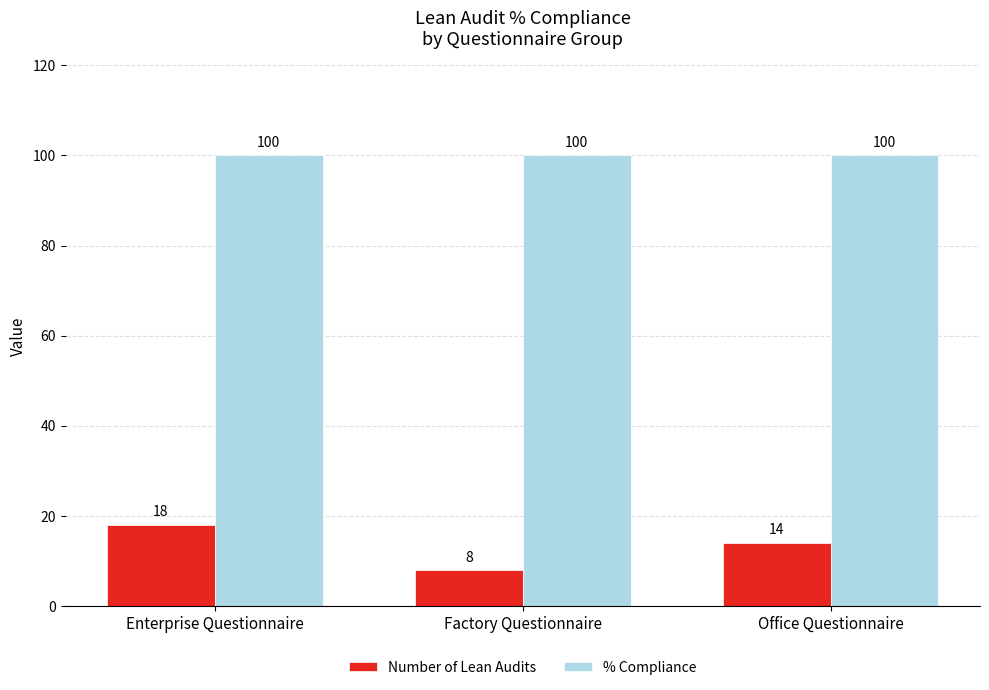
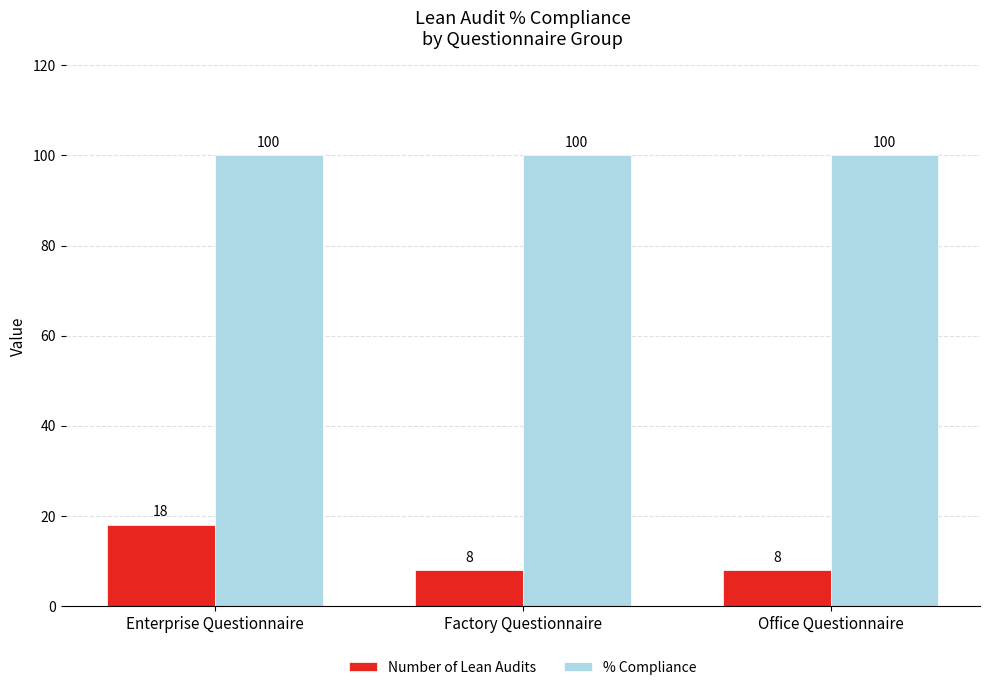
  {
    "Number of Lean Audits": {
      "Enterprise Questionnaire": 18,
      "Factory Questionnaire": 8,
-     "Office Questionnaire": 14
+     "Office Questionnaire": 8
    },
    "% Compliance": {
      "Enterprise Questionnaire": 100,
      "Factory Questionnaire": 100,
      "Office Questionnaire": 100
    }
  }
